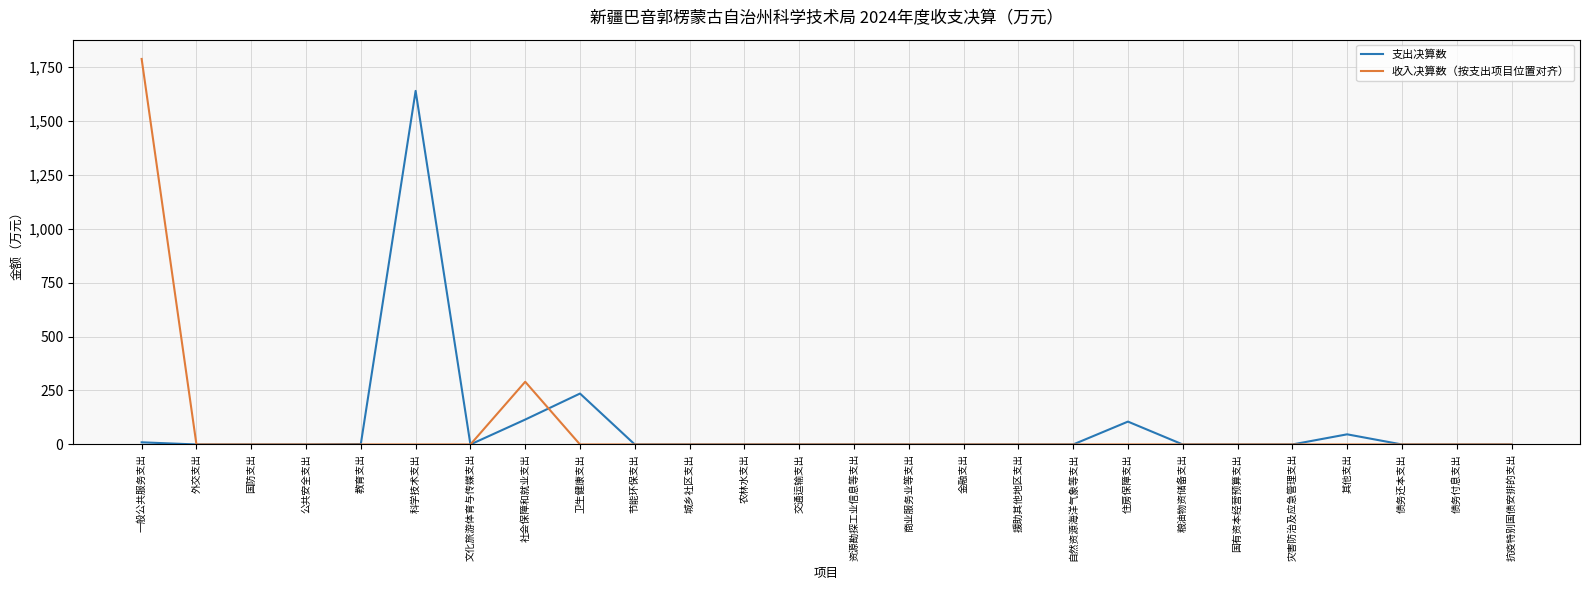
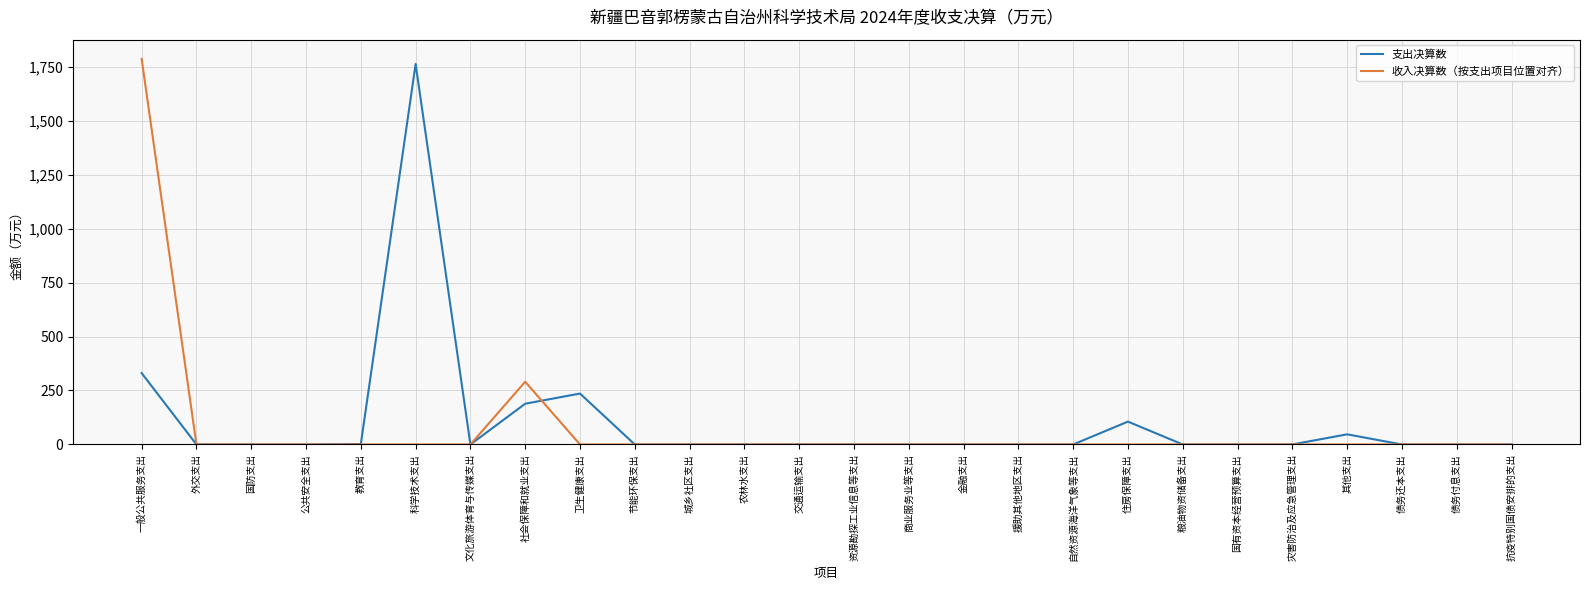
  {
    "支出决算数": {
-     "一般公共服务支出": "10",
-     "科学技术支出": "1,640",
-     "社会保障和就业支出": "120",
+     "一般公共服务支出": "330",
+     "科学技术支出": "1,760",
+     "社会保障和就业支出": "190",
      "卫生健康支出": "240",
      "住房保障支出": "110",
      "其他支出": "50"
    },
    "收入决算数（按支出项目位置对齐）": {
      "一般公共服务支出": "1,790",
      "科学技术支出": "0",
      "社会保障和就业支出": "290",
      "卫生健康支出": "0",
      "住房保障支出": "0",
      "其他支出": "0"
    }
  }
